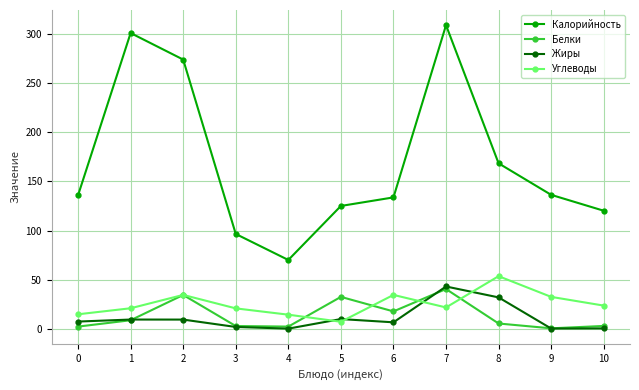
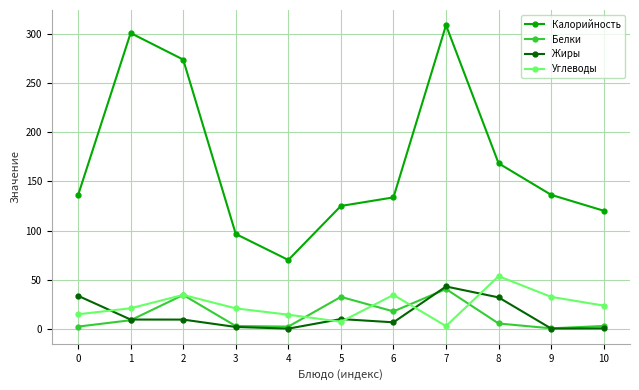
  {
    "Калорийность": {
      "0": 140,
      "1": 300,
      "2": 270,
      "3": 100,
      "4": 70,
      "5": 130,
      "6": 130,
      "7": 310,
      "8": 170,
      "9": 140,
      "10": 120
    },
    "Белки": {
      "0": 0,
      "5": 30,
      "6": 20,
      "8": 10
    },
    "Жиры": {
-     "0": 10,
+     "0": 30,
      "2": 10,
      "5": 10,
      "6": 10,
      "8": 30
    },
    "Углеводы": {
      "0": 10,
      "1": 20,
      "3": 20,
      "4": 10,
      "5": 10,
      "6": 30,
-     "7": 20,
+     "7": 0,
      "8": 50,
      "9": 30,
      "10": 20
    }
  }
